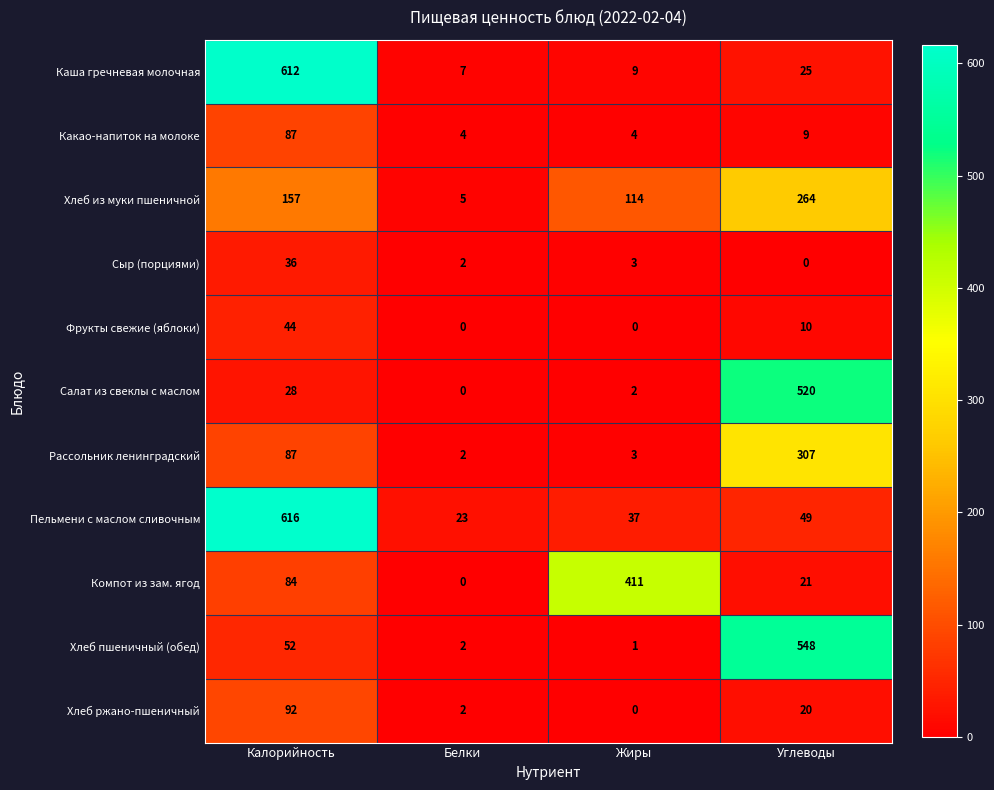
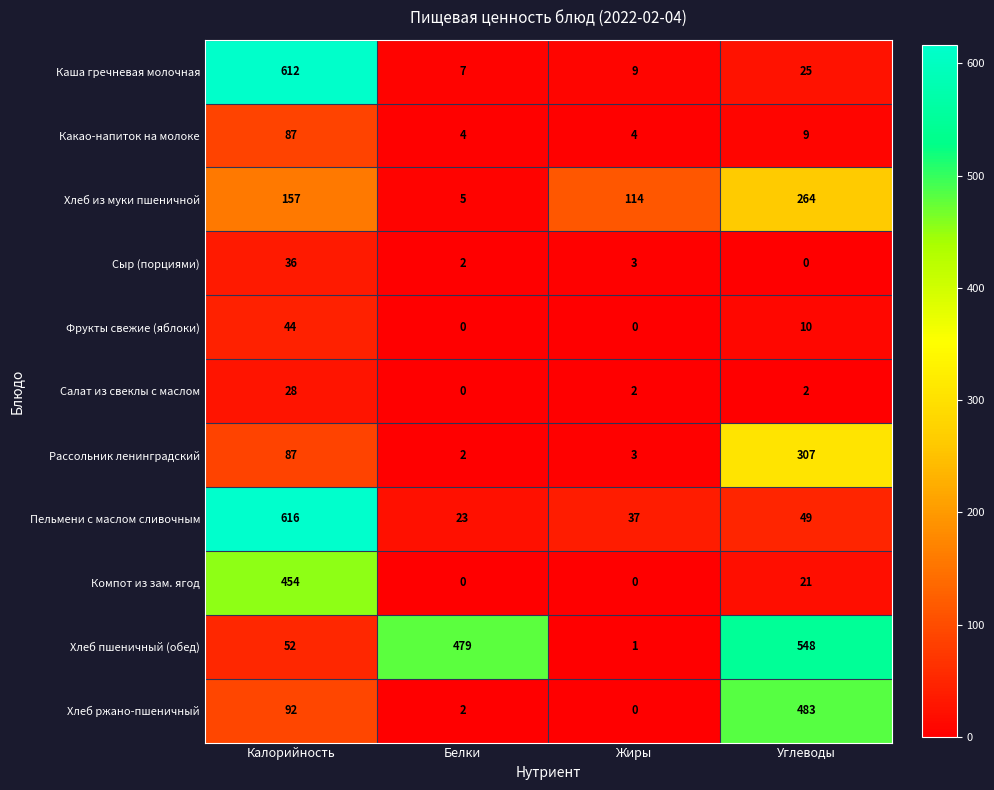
  {
    "Каша гречневая молочная": {
      "Калорийность": 612,
      "Белки": 7,
      "Жиры": 9,
      "Углеводы": 25
    },
    "Какао-напиток на молоке": {
      "Калорийность": 87,
      "Белки": 4,
      "Жиры": 4,
      "Углеводы": 9
    },
    "Хлеб из муки пшеничной": {
      "Калорийность": 157,
      "Белки": 5,
      "Жиры": 114,
      "Углеводы": 264
    },
    "Сыр (порциями)": {
      "Калорийность": 36,
      "Белки": 2,
      "Жиры": 3,
      "Углеводы": 0
    },
    "Фрукты свежие (яблоки)": {
      "Калорийность": 44,
      "Белки": 0,
      "Жиры": 0,
      "Углеводы": 10
    },
    "Салат из свеклы с маслом": {
      "Калорийность": 28,
      "Белки": 0,
      "Жиры": 2,
-     "Углеводы": 520
+     "Углеводы": 2
    },
    "Рассольник ленинградский": {
      "Калорийность": 87,
      "Белки": 2,
      "Жиры": 3,
      "Углеводы": 307
    },
    "Пельмени с маслом сливочным": {
      "Калорийность": 616,
      "Белки": 23,
      "Жиры": 37,
      "Углеводы": 49
    },
    "Компот из зам. ягод": {
-     "Калорийность": 84,
+     "Калорийность": 454,
      "Белки": 0,
-     "Жиры": 411,
+     "Жиры": 0,
      "Углеводы": 21
    },
    "Хлеб пшеничный (обед)": {
      "Калорийность": 52,
-     "Белки": 2,
+     "Белки": 479,
      "Жиры": 1,
      "Углеводы": 548
    },
    "Хлеб ржано-пшеничный": {
      "Калорийность": 92,
      "Белки": 2,
      "Жиры": 0,
-     "Углеводы": 20
+     "Углеводы": 483
    }
  }
